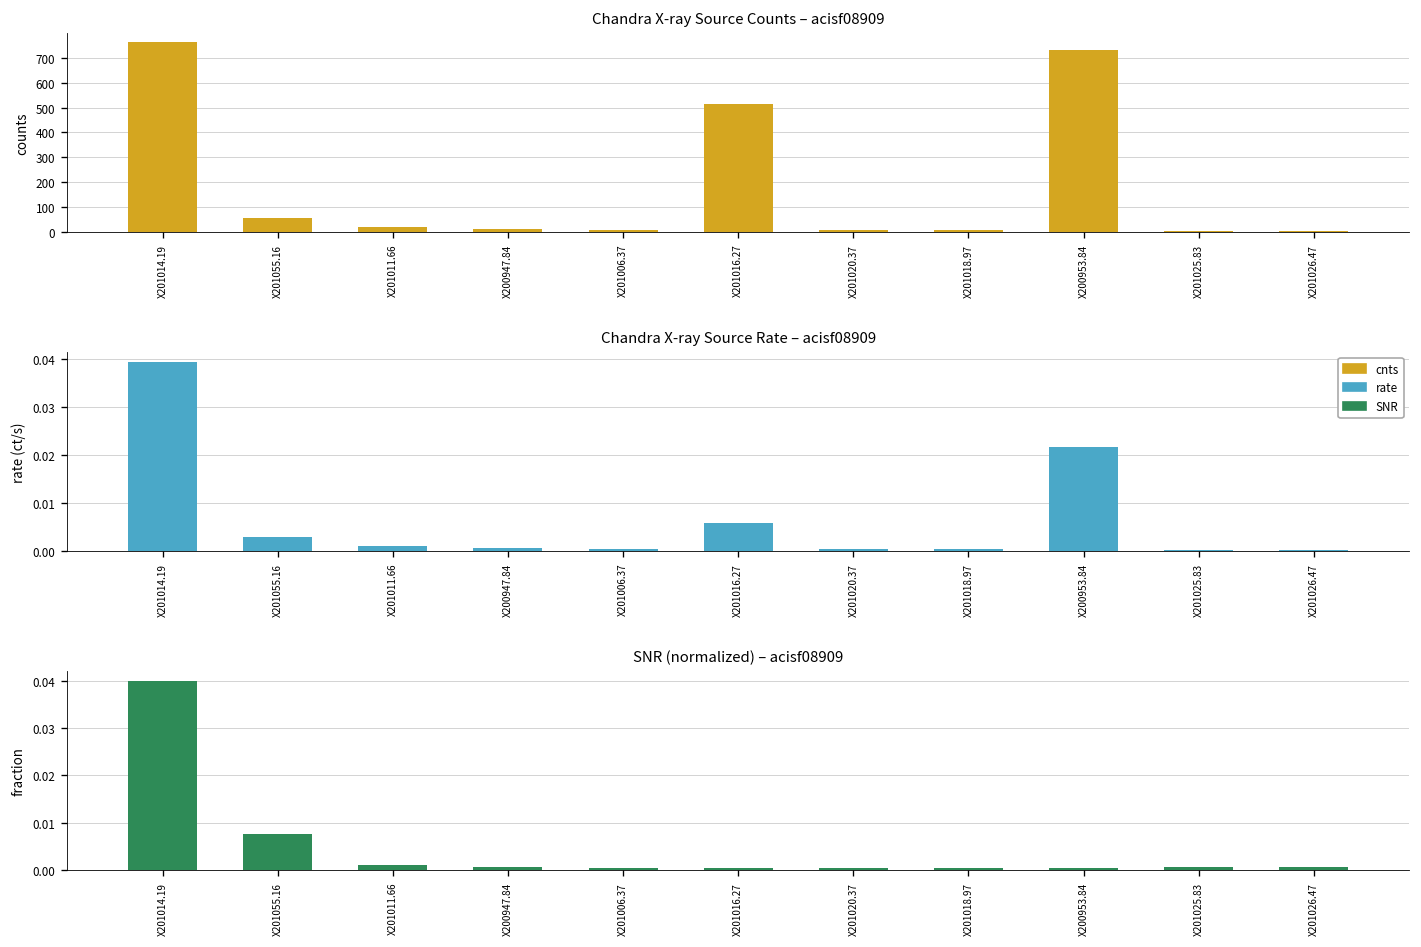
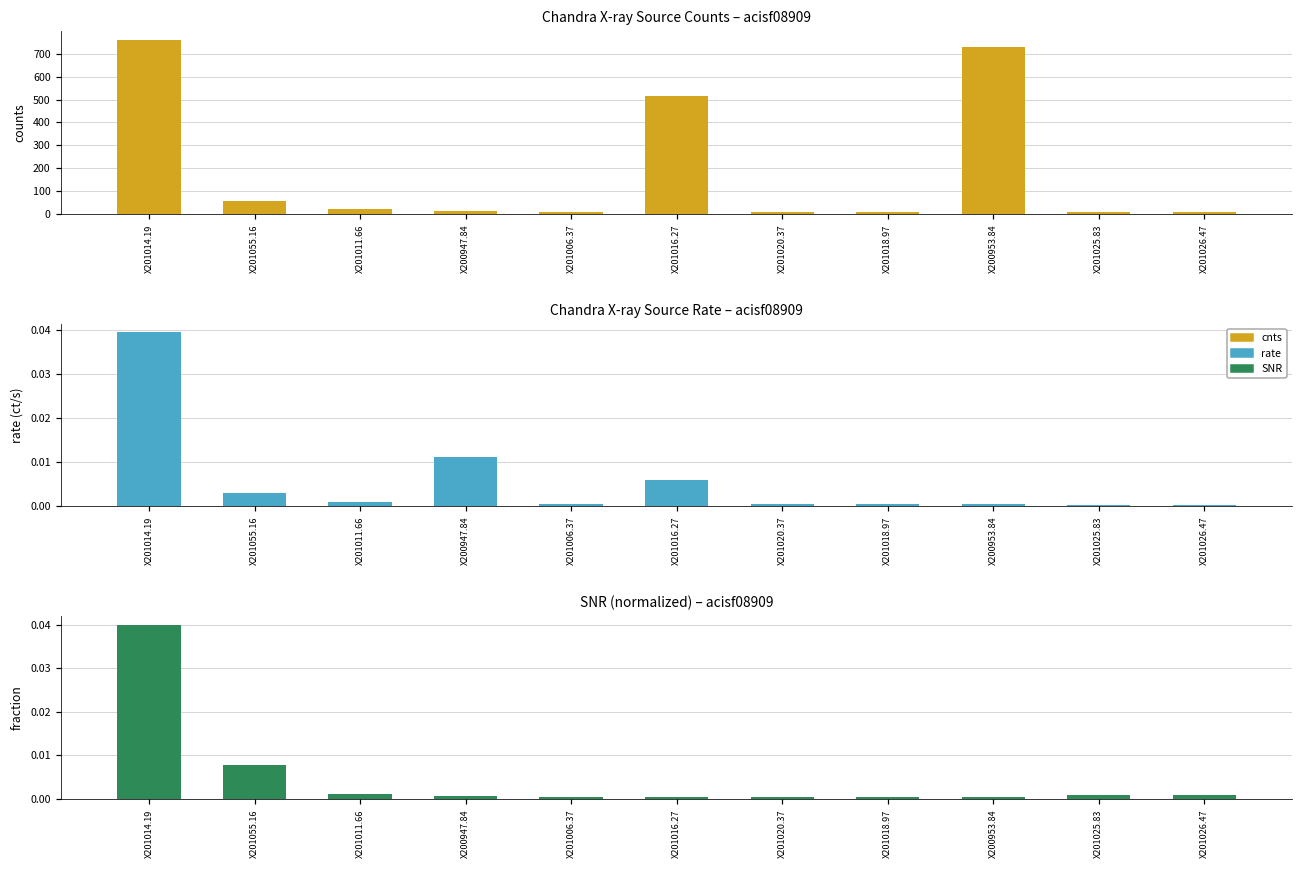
  {
    "Chandra X-ray Source Counts – acisf08909": {
      "X201014.19": 760,
      "X201055.16": 60,
      "X201011.66": 20,
      "X201016.27": 510,
      "X200953.84": 730
    },
    "Chandra X-ray Source Rate – acisf08909": {
      "X201014.19": 0.039,
      "X201055.16": 0.003,
      "X201011.66": 0.001,
-     "X200947.84": 0.001,
+     "X200947.84": 0.011,
      "X201016.27": 0.006,
-     "X200953.84": 0.022
+     "X200953.84": 0.000
    },
    "SNR (normalized) – acisf08909": {
      "X201014.19": 0.040,
      "X201055.16": 0.008,
      "X201011.66": 0.001,
      "X201025.83": 0.001,
      "X201026.47": 0.001
    }
  }
